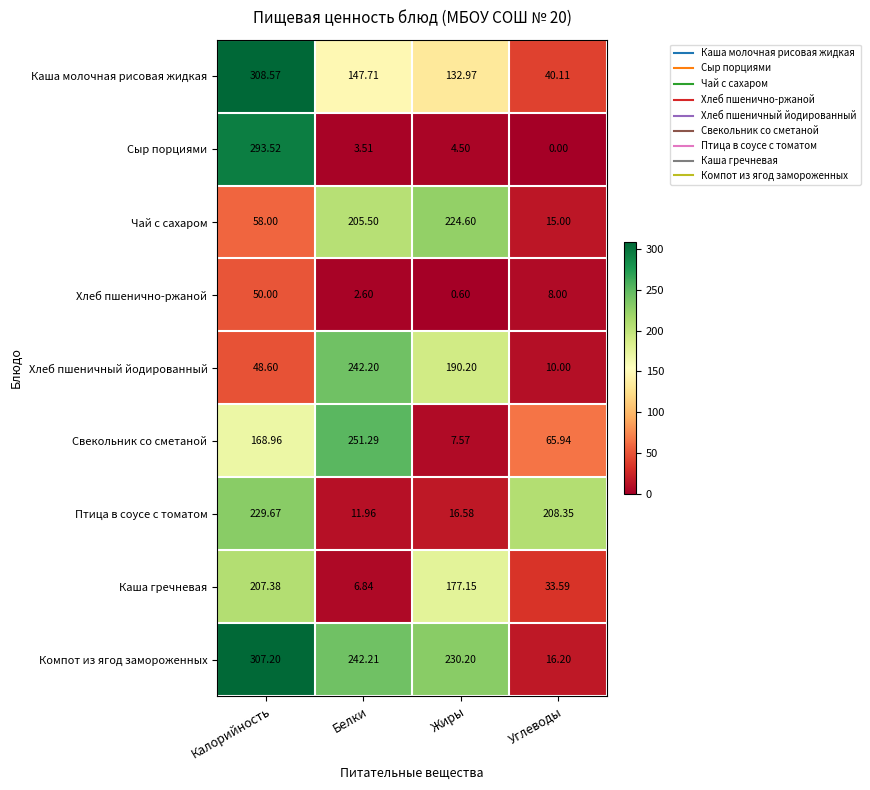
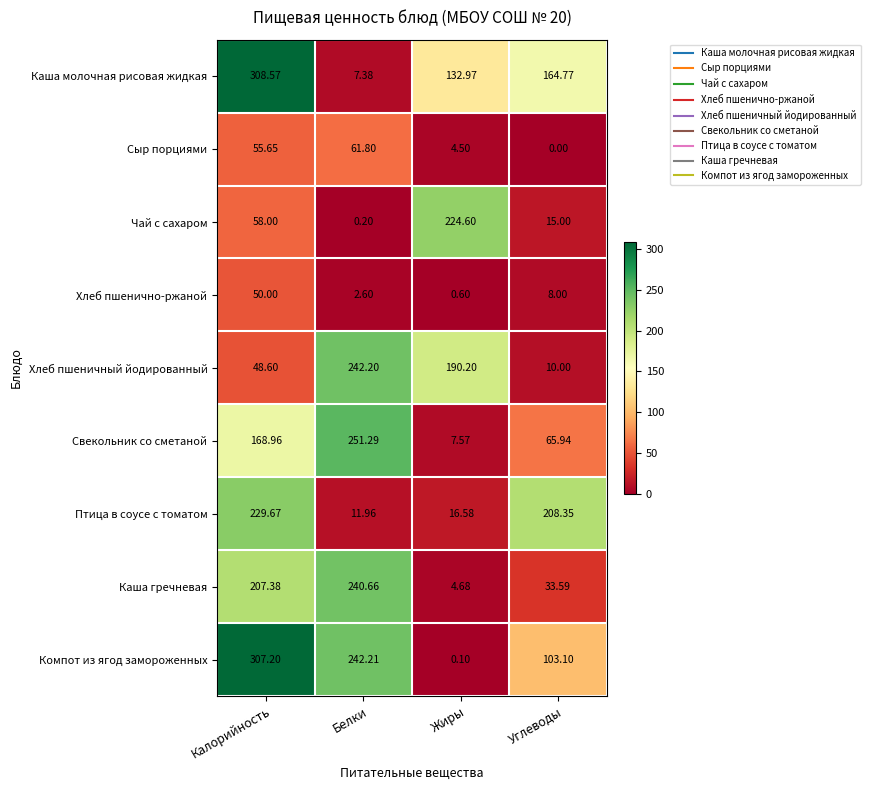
  {
    "Каша молочная рисовая жидкая": {
      "Калорийность": 308.57,
-     "Белки": 147.71,
+     "Белки": 7.38,
      "Жиры": 132.97,
-     "Углеводы": 40.11
+     "Углеводы": 164.77
    },
    "Сыр порциями": {
-     "Калорийность": 293.52,
-     "Белки": 3.51,
+     "Калорийность": 55.65,
+     "Белки": 61.80,
      "Жиры": 4.50,
      "Углеводы": 0.00
    },
    "Чай с сахаром": {
      "Калорийность": 58.00,
-     "Белки": 205.50,
+     "Белки": 0.20,
      "Жиры": 224.60,
      "Углеводы": 15.00
    },
    "Хлеб пшенично-ржаной": {
      "Калорийность": 50.00,
      "Белки": 2.60,
      "Жиры": 0.60,
      "Углеводы": 8.00
    },
    "Хлеб пшеничный йодированный": {
      "Калорийность": 48.60,
      "Белки": 242.20,
      "Жиры": 190.20,
      "Углеводы": 10.00
    },
    "Свекольник со сметаной": {
      "Калорийность": 168.96,
      "Белки": 251.29,
      "Жиры": 7.57,
      "Углеводы": 65.94
    },
    "Птица в соусе с томатом": {
      "Калорийность": 229.67,
      "Белки": 11.96,
      "Жиры": 16.58,
      "Углеводы": 208.35
    },
    "Каша гречневая": {
      "Калорийность": 207.38,
-     "Белки": 6.84,
-     "Жиры": 177.15,
+     "Белки": 240.66,
+     "Жиры": 4.68,
      "Углеводы": 33.59
    },
    "Компот из ягод замороженных": {
      "Калорийность": 307.20,
      "Белки": 242.21,
-     "Жиры": 230.20,
-     "Углеводы": 16.20
+     "Жиры": 0.10,
+     "Углеводы": 103.10
    }
  }
